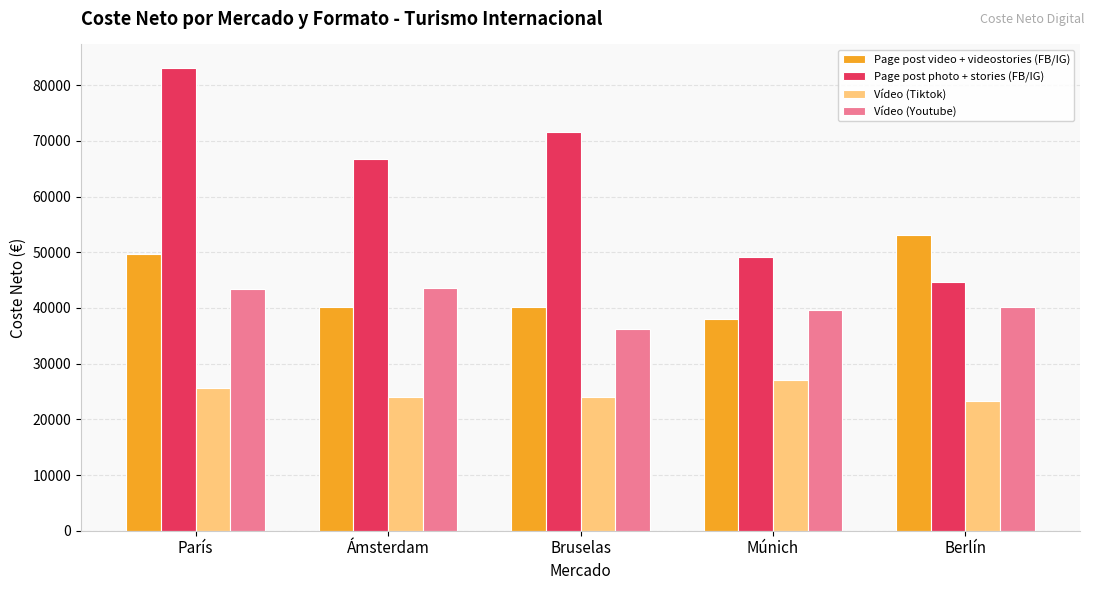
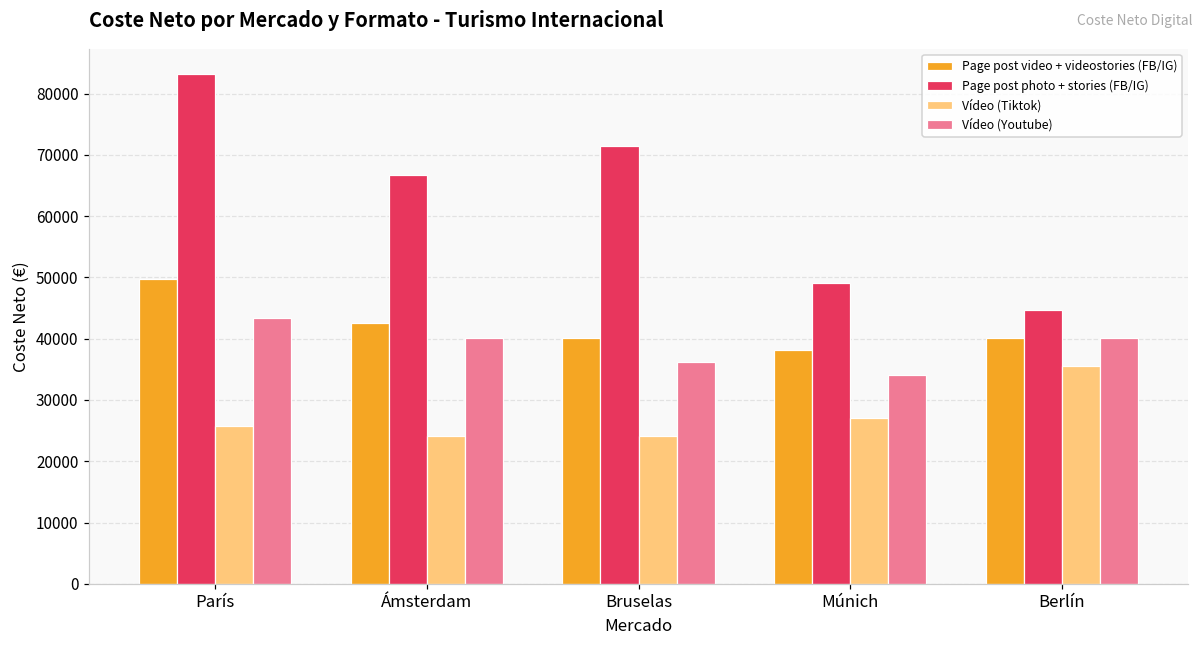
  {
    "Page post video + videostories (FB/IG)": {
      "París": 50000,
-     "Ámsterdam": 40000,
+     "Ámsterdam": 43000,
      "Bruselas": 40000,
      "Múnich": 38000,
-     "Berlín": 53000
+     "Berlín": 40000
    },
    "Page post photo + stories (FB/IG)": {
      "París": 83000,
      "Ámsterdam": 67000,
      "Bruselas": 72000,
      "Múnich": 49000,
      "Berlín": 45000
    },
    "Vídeo (Tiktok)": {
      "París": 26000,
      "Ámsterdam": 24000,
      "Bruselas": 24000,
      "Múnich": 27000,
-     "Berlín": 23000
+     "Berlín": 36000
    },
    "Vídeo (Youtube)": {
      "París": 43000,
-     "Ámsterdam": 44000,
+     "Ámsterdam": 40000,
      "Bruselas": 36000,
-     "Múnich": 40000,
+     "Múnich": 34000,
      "Berlín": 40000
    }
  }
